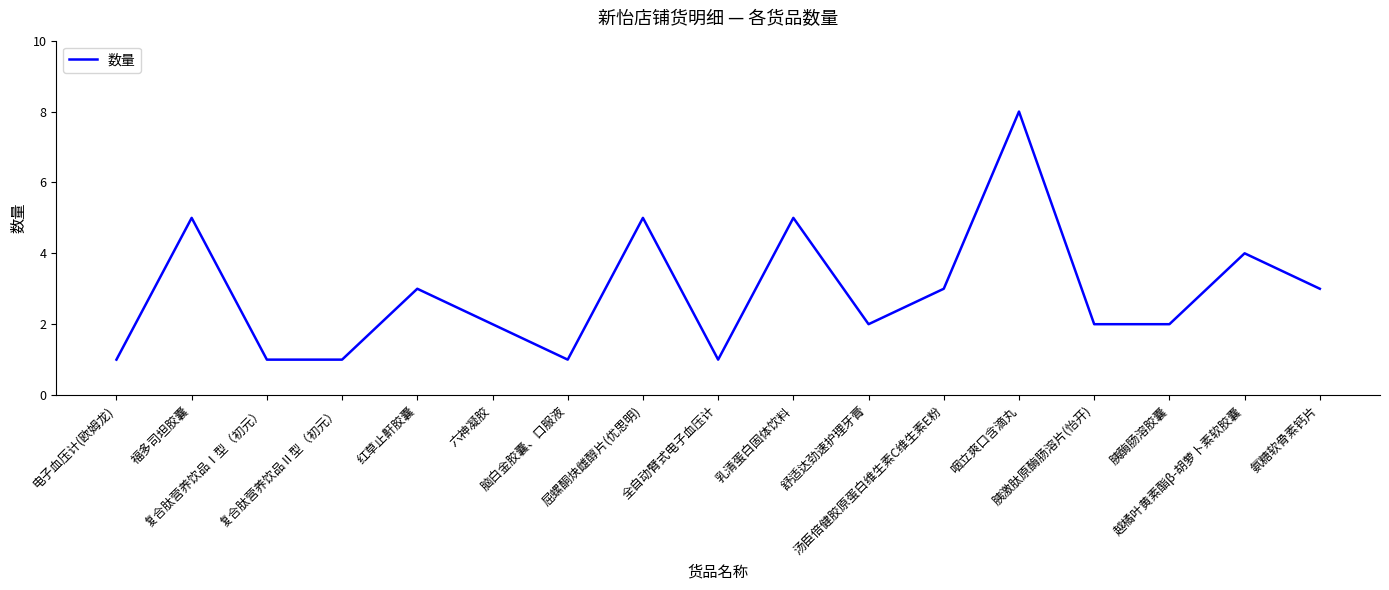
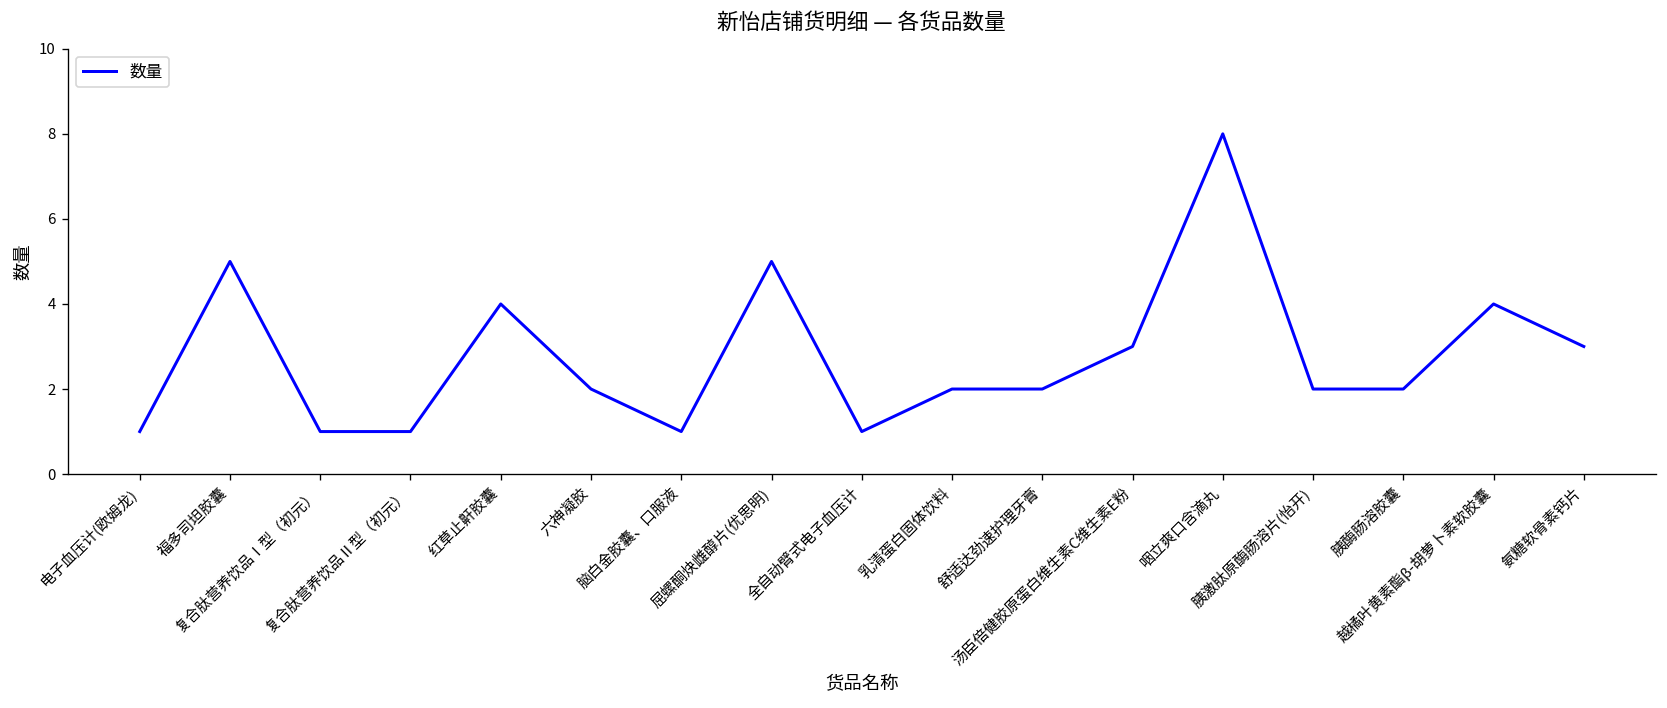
  {
    "电子血压计(欧姆龙)": 1,
    "福多司坦胶囊": 5,
    "复合肽营养饮品Ⅰ型（初元）": 1,
    "复合肽营养饮品Ⅱ型（初元）": 1,
-   "红草止鼾胶囊": 3,
+   "红草止鼾胶囊": 4,
    "六神凝胶": 2,
    "脑白金胶囊、口服液": 1,
    "屈螺酮炔雌醇片(优思明)": 5,
    "全自动臂式电子血压计": 1,
-   "乳清蛋白固体饮料": 5,
+   "乳清蛋白固体饮料": 2,
    "舒适达劲速护理牙膏": 2,
    "汤臣倍健胶原蛋白维生素C维生素E粉": 3,
    "咽立爽口含滴丸": 8,
    "胰激肽原酶肠溶片(怡开)": 2,
    "胰酶肠溶胶囊": 2,
    "越橘叶黄素酯β-胡萝卜素软胶囊": 4,
    "氨糖软骨素钙片": 3
  }
